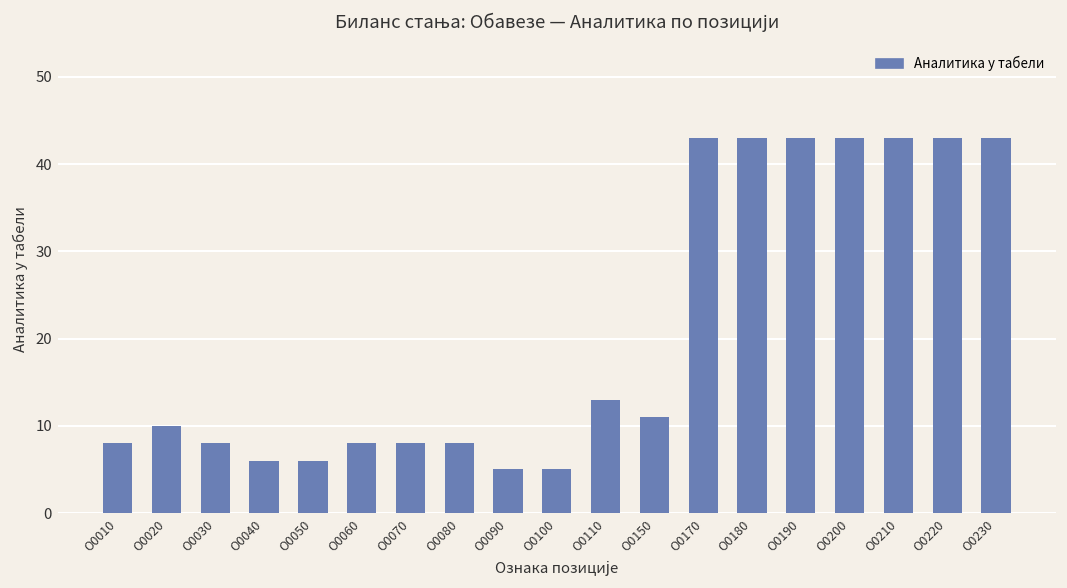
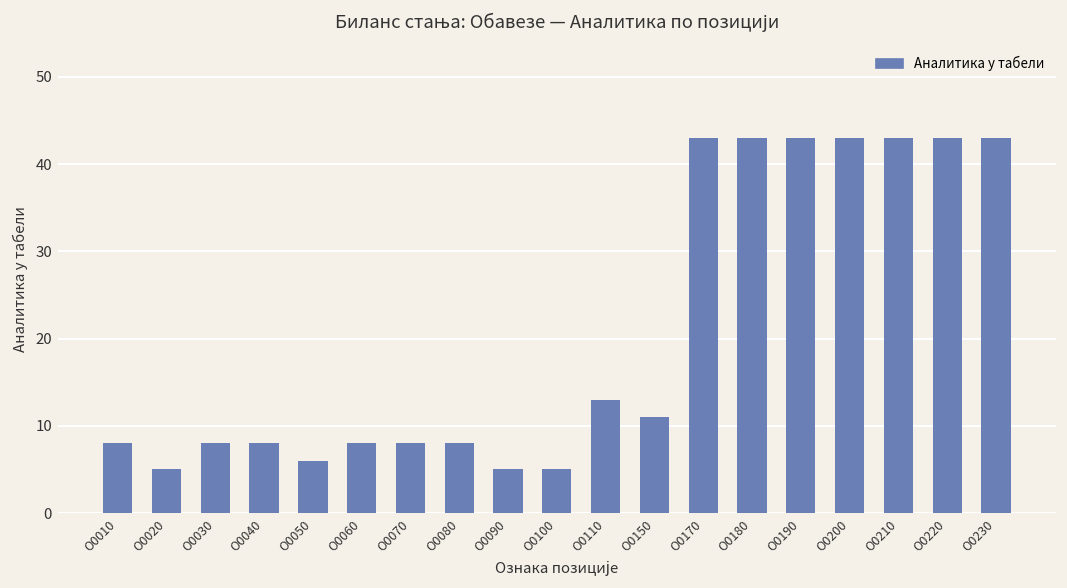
  {
    "O0010": 8,
-   "O0020": 10,
+   "O0020": 5,
    "O0030": 8,
-   "O0040": 6,
+   "O0040": 8,
    "O0050": 6,
    "O0060": 8,
    "O0070": 8,
    "O0080": 8,
    "O0090": 5,
    "O0100": 5,
    "O0110": 13,
    "O0150": 11,
    "O0170": 43,
    "O0180": 43,
    "O0190": 43,
    "O0200": 43,
    "O0210": 43,
    "O0220": 43,
    "O0230": 43
  }
